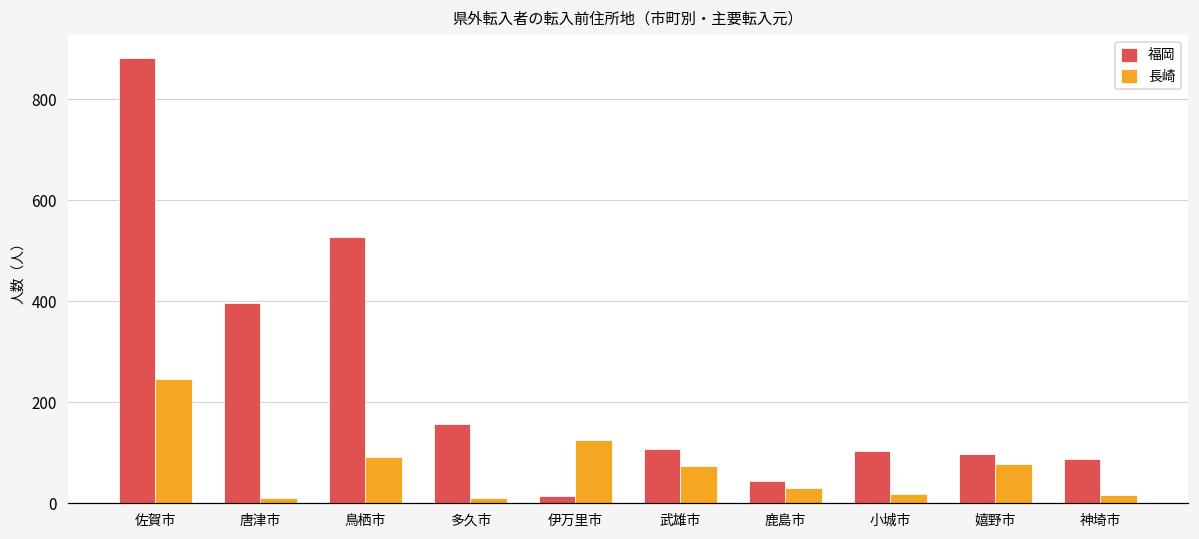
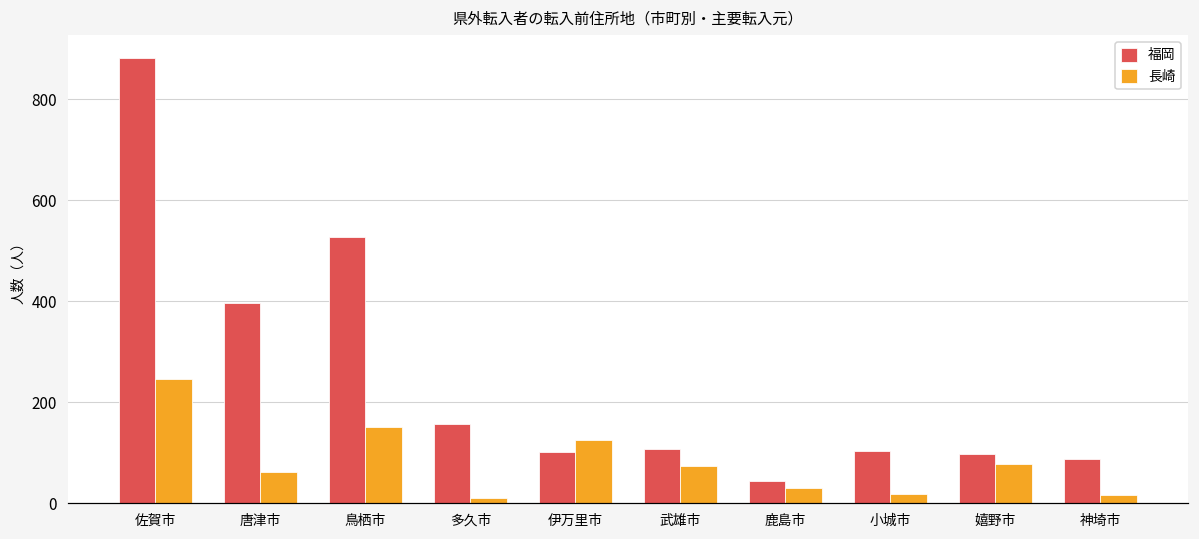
  {
    "福岡": {
      "佐賀市": 880,
      "唐津市": 400,
      "鳥栖市": 530,
      "多久市": 160,
-     "伊万里市": 10,
+     "伊万里市": 100,
      "武雄市": 110,
      "鹿島市": 40,
      "小城市": 100,
      "嬉野市": 100,
      "神埼市": 90
    },
    "長崎": {
      "佐賀市": 250,
-     "唐津市": 10,
-     "鳥栖市": 90,
+     "唐津市": 60,
+     "鳥栖市": 150,
      "多久市": 10,
      "伊万里市": 120,
      "武雄市": 70,
      "鹿島市": 30,
      "小城市": 20,
      "嬉野市": 80,
      "神埼市": 20
    }
  }
